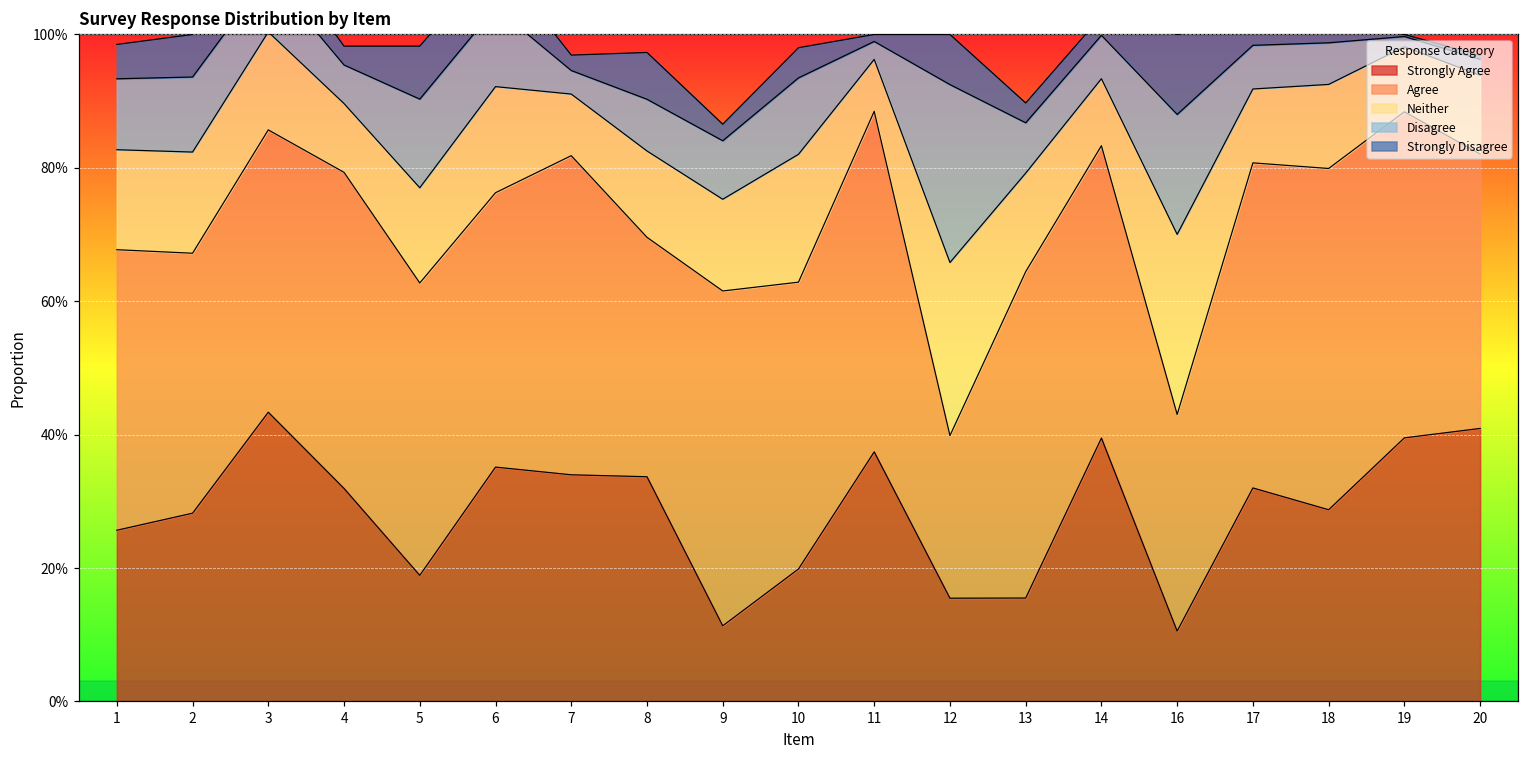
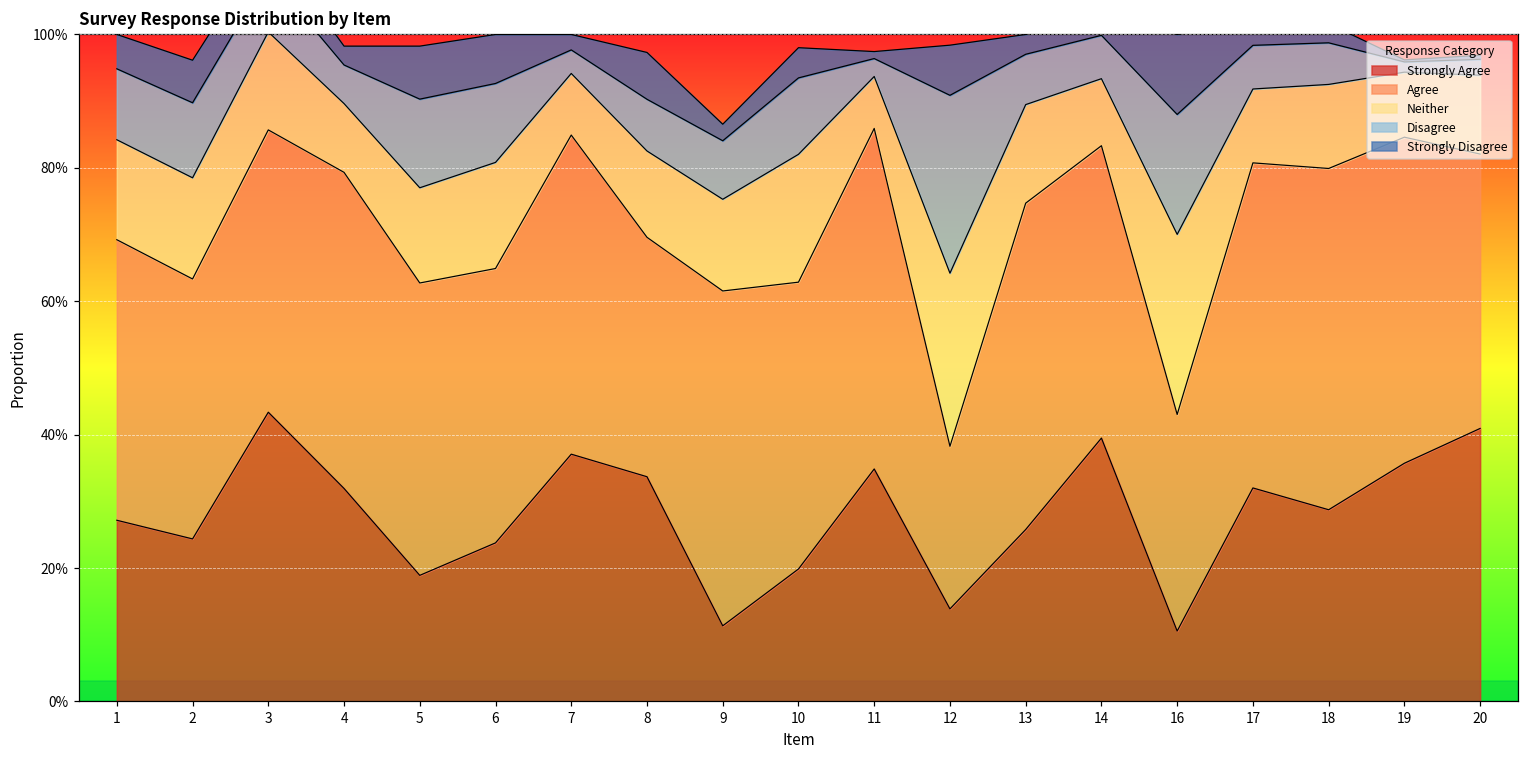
  {
    "Strongly Agree": {
-     "1": "26%",
-     "2": "28%",
+     "1": "27%",
+     "2": "24%",
      "3": "43%",
      "4": "32%",
      "5": "19%",
-     "6": "35%",
-     "7": "34%",
+     "6": "24%",
+     "7": "37%",
      "8": "34%",
      "9": "11%",
      "10": "20%",
-     "11": "37%",
-     "12": "15%",
-     "13": "16%",
+     "11": "35%",
+     "12": "14%",
+     "13": "26%",
      "14": "39%",
      "16": "11%",
      "17": "32%",
      "18": "29%",
-     "19": "40%",
+     "19": "36%",
      "20": "41%"
    },
    "Agree": {
      "1": "42%",
      "2": "39%",
      "3": "42%",
      "4": "47%",
      "5": "44%",
      "6": "41%",
      "7": "48%",
      "8": "36%",
      "9": "50%",
      "10": "43%",
      "11": "51%",
      "12": "24%",
      "13": "49%",
      "14": "44%",
      "16": "32%",
      "17": "49%",
      "18": "51%",
      "20": "41%"
    },
    "Neither": {
      "1": "15%",
      "2": "15%",
      "4": "10%",
      "5": "14%",
      "6": "16%",
      "7": "9%",
      "8": "13%",
      "9": "14%",
      "10": "19%",
      "11": "8%",
      "12": "26%",
      "13": "15%",
      "14": "10%",
      "16": "27%",
      "17": "11%",
      "18": "13%"
    },
    "Disagree": {
      "1": "11%",
      "2": "11%",
      "4": "6%",
      "5": "13%",
      "7": "4%",
      "8": "8%",
      "9": "9%",
      "10": "11%",
      "11": "3%",
      "12": "27%",
      "13": "8%",
      "14": "6%",
      "16": "18%",
      "17": "7%",
      "18": "6%"
    },
    "Strongly Disagree": {
      "1": "5%",
      "2": "6%",
      "4": "3%",
      "5": "8%",
      "7": "2%",
      "8": "7%",
      "9": "2%",
      "10": "5%",
      "11": "1%",
      "12": "8%",
      "13": "3%",
      "16": "12%"
    }
  }
